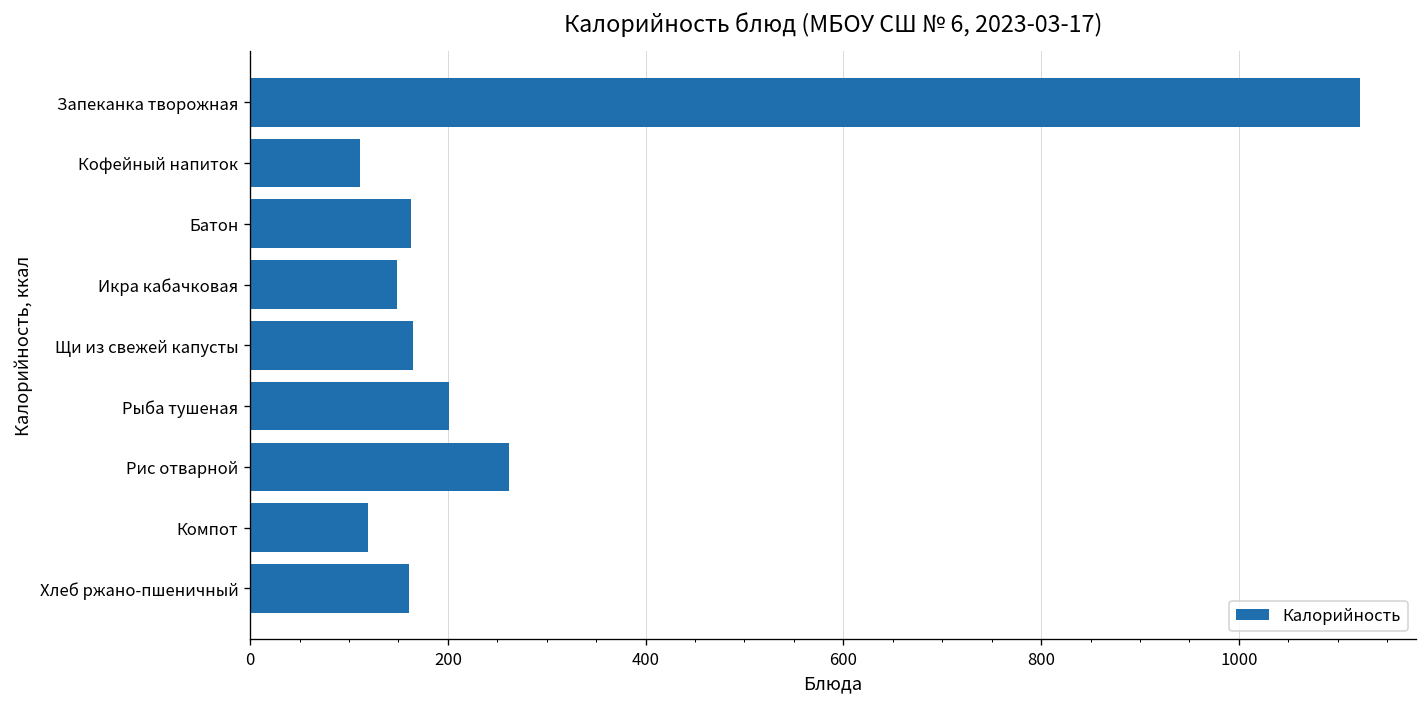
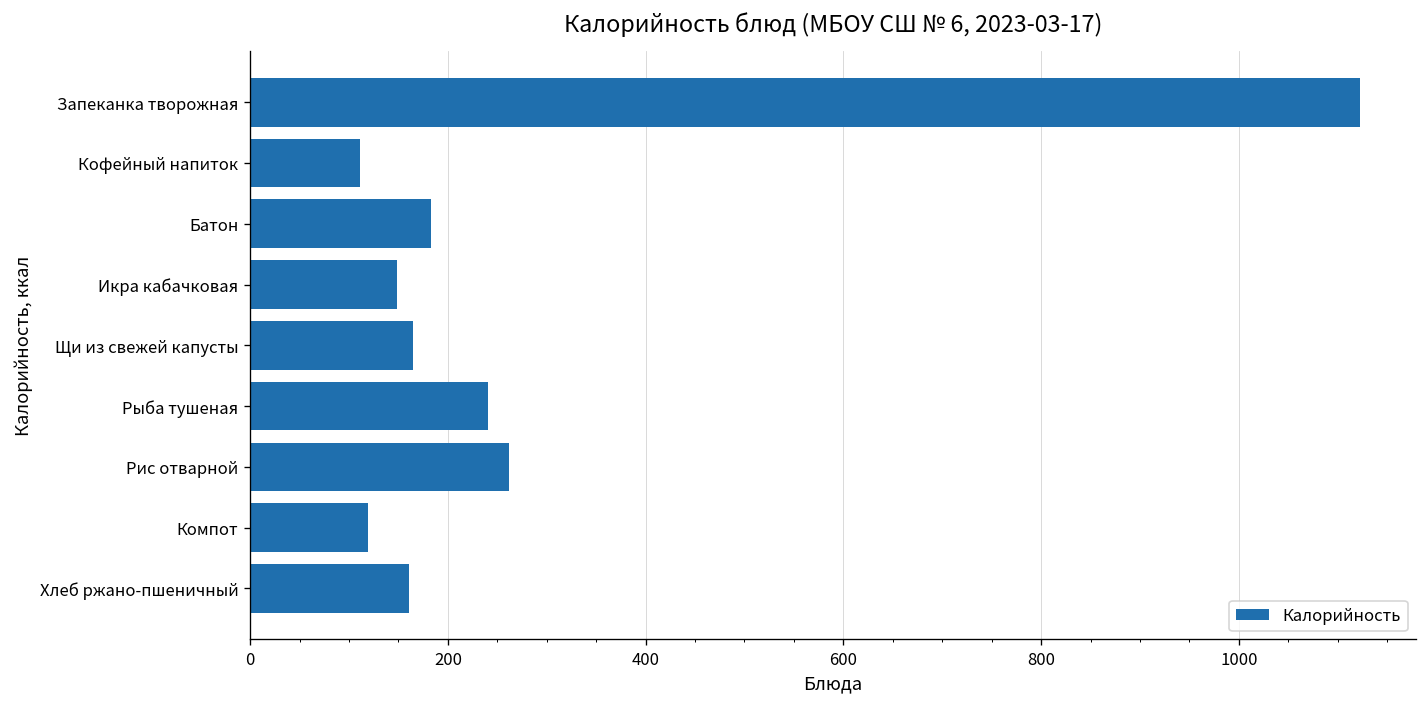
  {
    "Запеканка творожная": 1120,
    "Кофейный напиток": 110,
-   "Батон": 160,
+   "Батон": 180,
    "Икра кабачковая": 150,
    "Щи из свежей капусты": 170,
-   "Рыба тушеная": 200,
+   "Рыба тушеная": 240,
    "Рис отварной": 260,
    "Компот": 120,
    "Хлеб ржано-пшеничный": 160
  }
